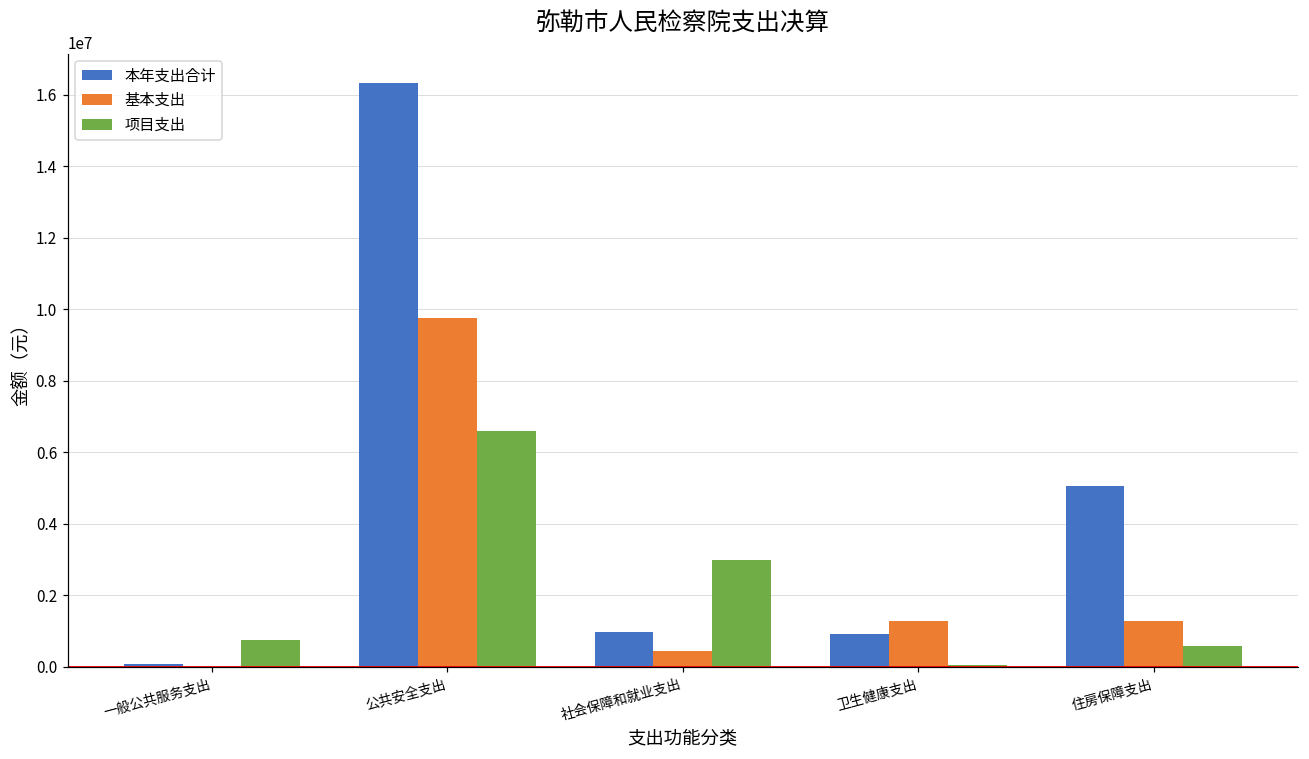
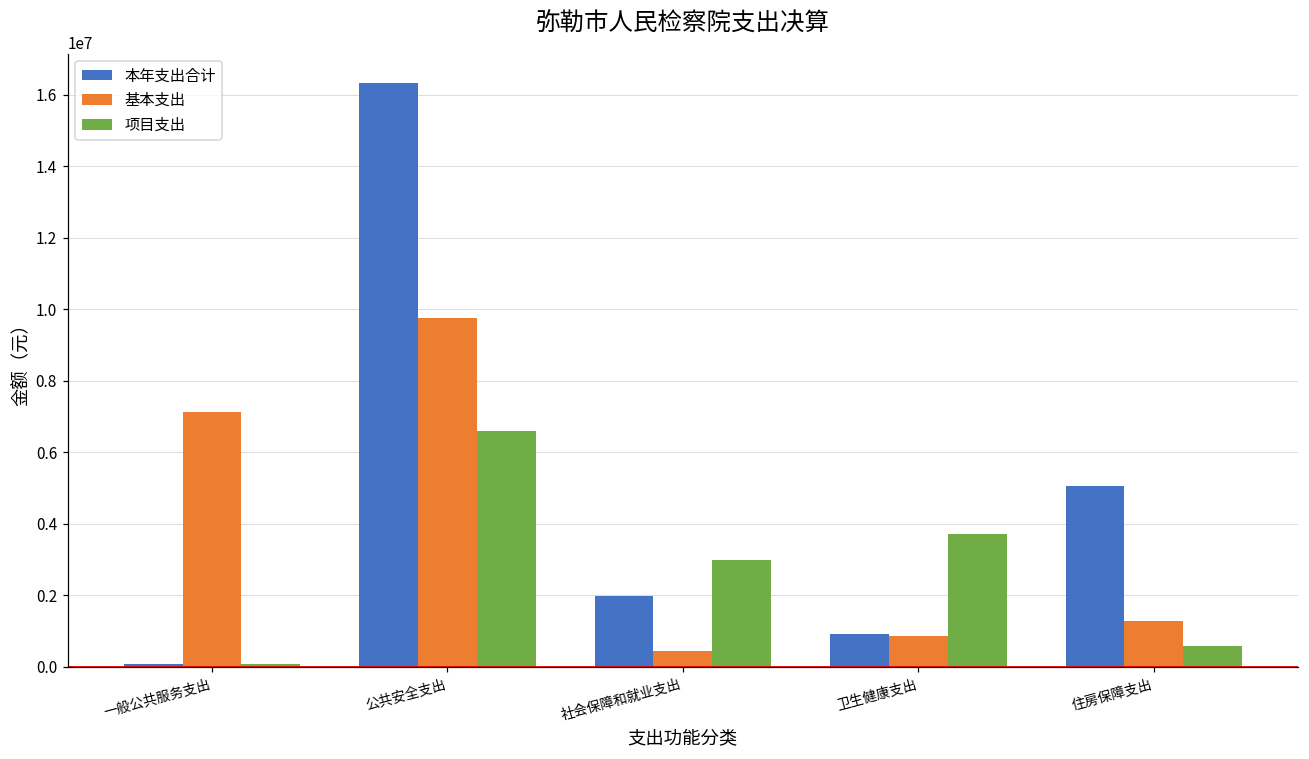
  {
    "本年支出合计": {
      "一般公共服务支出": 100000,
      "公共安全支出": 16300000,
-     "社会保障和就业支出": 1000000,
+     "社会保障和就业支出": 2000000,
      "卫生健康支出": 900000,
      "住房保障支出": 5000000
    },
    "基本支出": {
-     "一般公共服务支出": 0,
+     "一般公共服务支出": 7100000,
      "公共安全支出": 9700000,
      "社会保障和就业支出": 400000,
-     "卫生健康支出": 1300000,
+     "卫生健康支出": 900000,
      "住房保障支出": 1300000
    },
    "项目支出": {
-     "一般公共服务支出": 800000,
+     "一般公共服务支出": 100000,
      "公共安全支出": 6600000,
      "社会保障和就业支出": 3000000,
-     "卫生健康支出": 100000,
+     "卫生健康支出": 3700000,
      "住房保障支出": 600000
    }
  }
